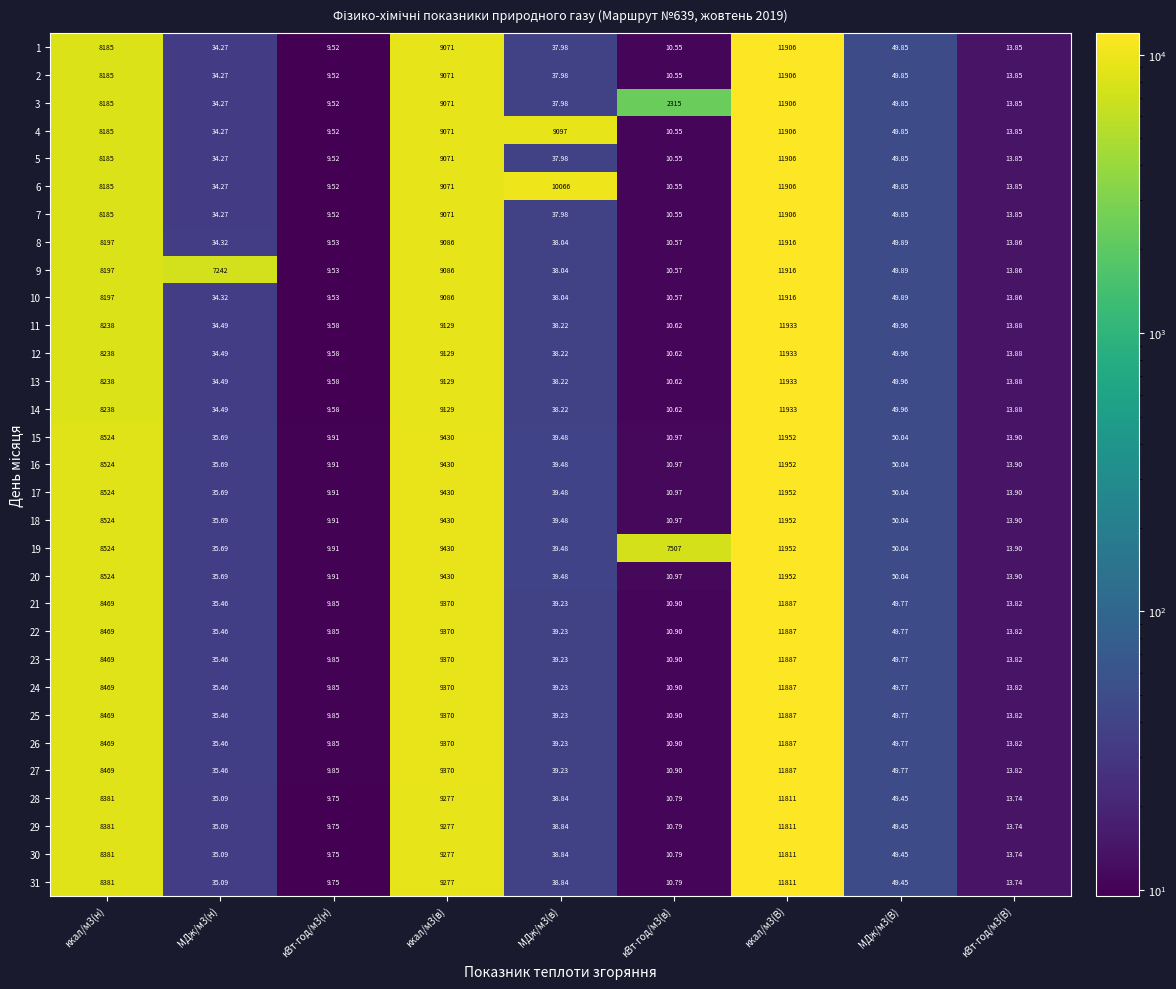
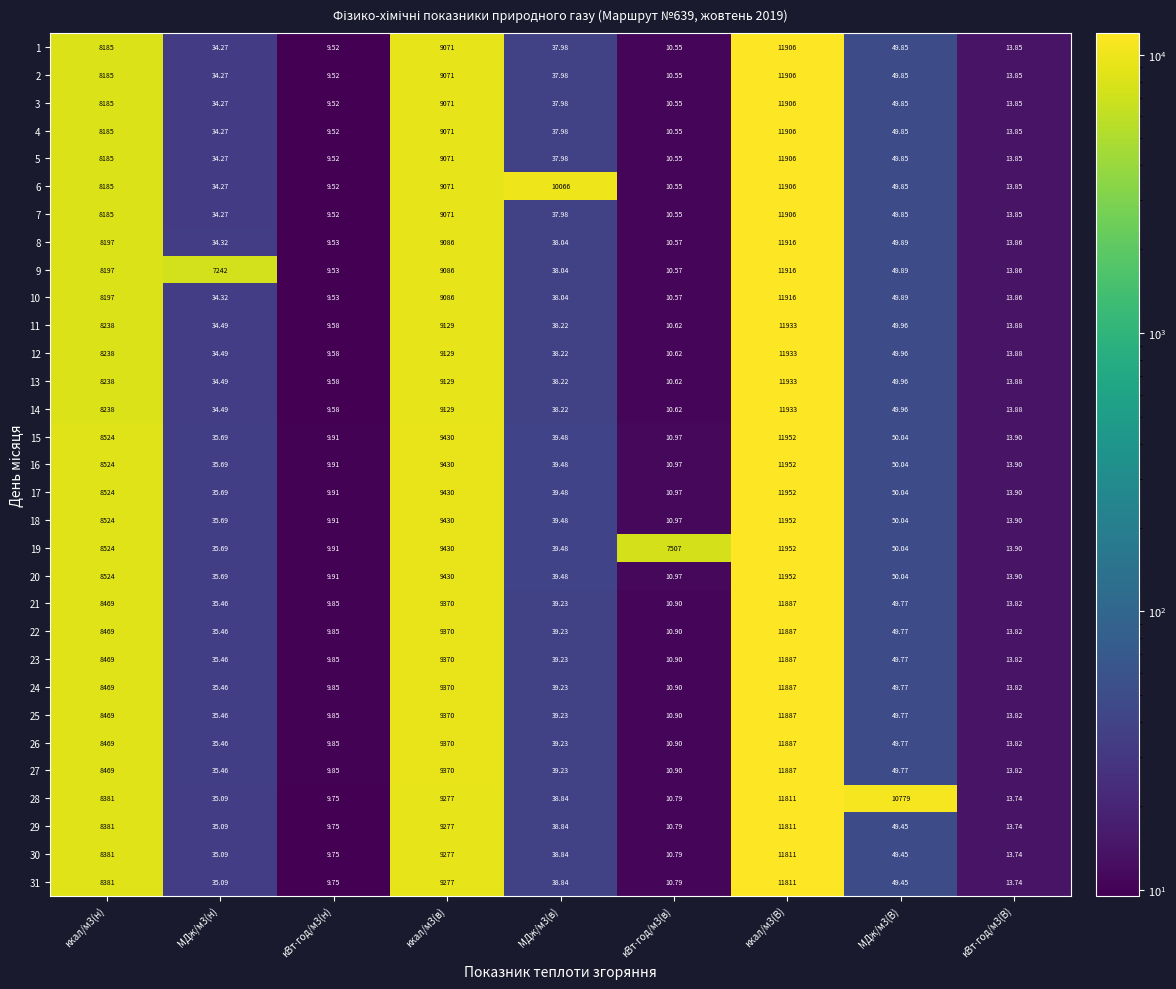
  {
    "3": {
      "ккал/м3(н)": 8185,
      "МДж/м3(н)": 34.27,
      "кВт⋅год/м3(н)": 9.52,
      "ккал/м3(в)": 9071,
      "МДж/м3(в)": 37.98,
-     "кВт⋅год/м3(в)": 2315,
+     "кВт⋅год/м3(в)": 10.55,
      "ккал/м3(В)": 11906,
      "МДж/м3(В)": 49.85,
      "кВт⋅год/м3(В)": 13.85
    },
    "4": {
      "ккал/м3(н)": 8185,
      "МДж/м3(н)": 34.27,
      "кВт⋅год/м3(н)": 9.52,
      "ккал/м3(в)": 9071,
-     "МДж/м3(в)": 9097,
+     "МДж/м3(в)": 37.98,
      "кВт⋅год/м3(в)": 10.55,
      "ккал/м3(В)": 11906,
      "МДж/м3(В)": 49.85,
      "кВт⋅год/м3(В)": 13.85
    },
    "28": {
      "ккал/м3(н)": 8381,
      "МДж/м3(н)": 35.09,
      "кВт⋅год/м3(н)": 9.75,
      "ккал/м3(в)": 9277,
      "МДж/м3(в)": 38.84,
      "кВт⋅год/м3(в)": 10.79,
      "ккал/м3(В)": 11811,
-     "МДж/м3(В)": 49.45,
+     "МДж/м3(В)": 10779,
      "кВт⋅год/м3(В)": 13.74
    }
  }
